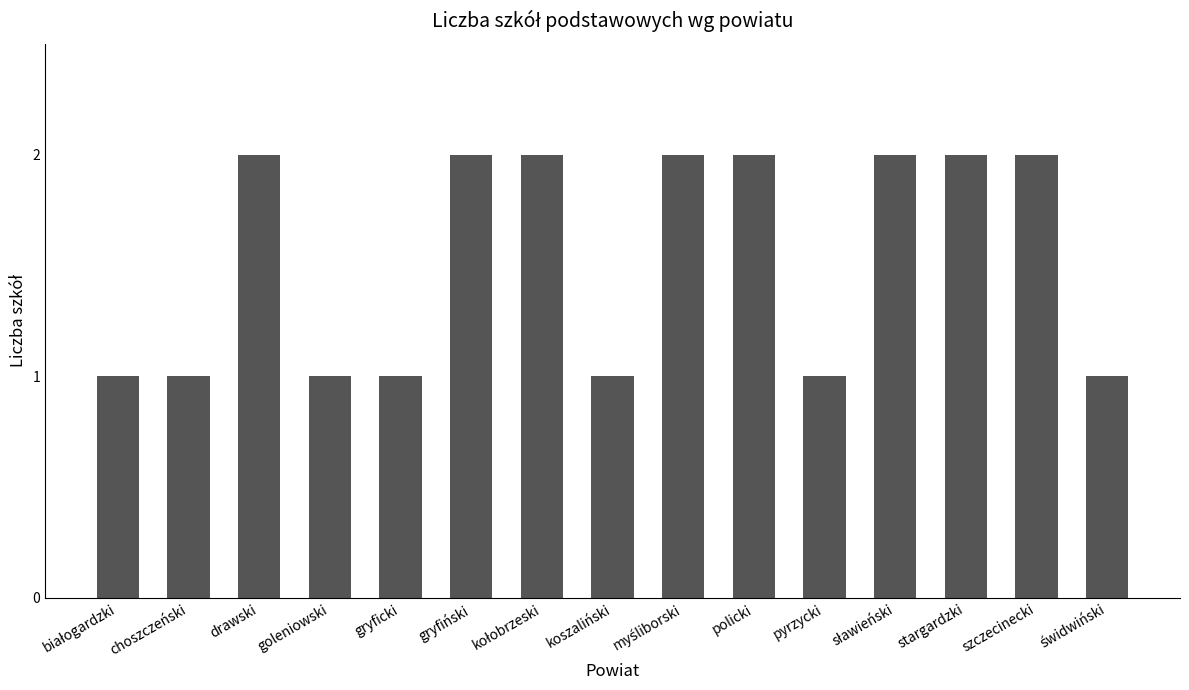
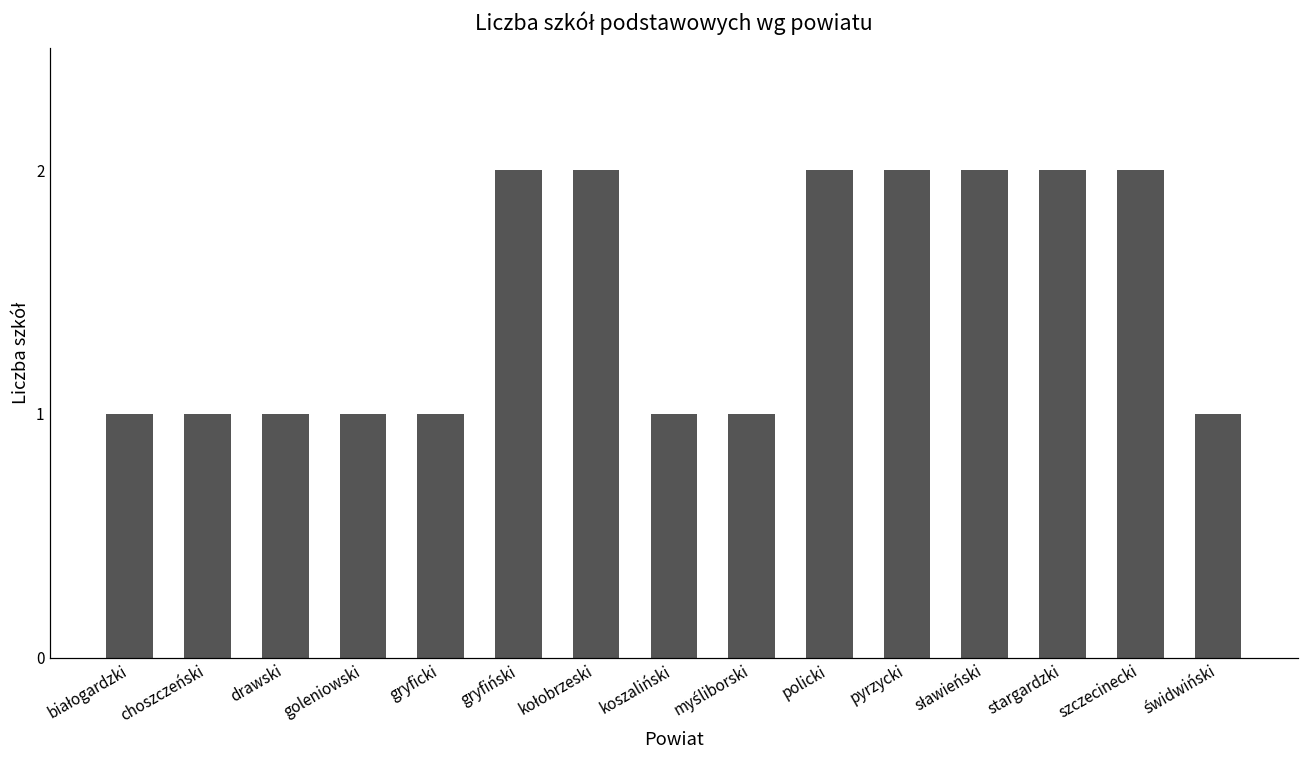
  {
    "białogardzki": 1,
    "choszczeński": 1,
-   "drawski": 2,
+   "drawski": 1,
    "goleniowski": 1,
    "gryficki": 1,
    "gryfiński": 2,
    "kołobrzeski": 2,
    "koszaliński": 1,
-   "myśliborski": 2,
+   "myśliborski": 1,
    "policki": 2,
-   "pyrzycki": 1,
+   "pyrzycki": 2,
    "sławieński": 2,
    "stargardzki": 2,
    "szczecinecki": 2,
    "świdwiński": 1
  }
